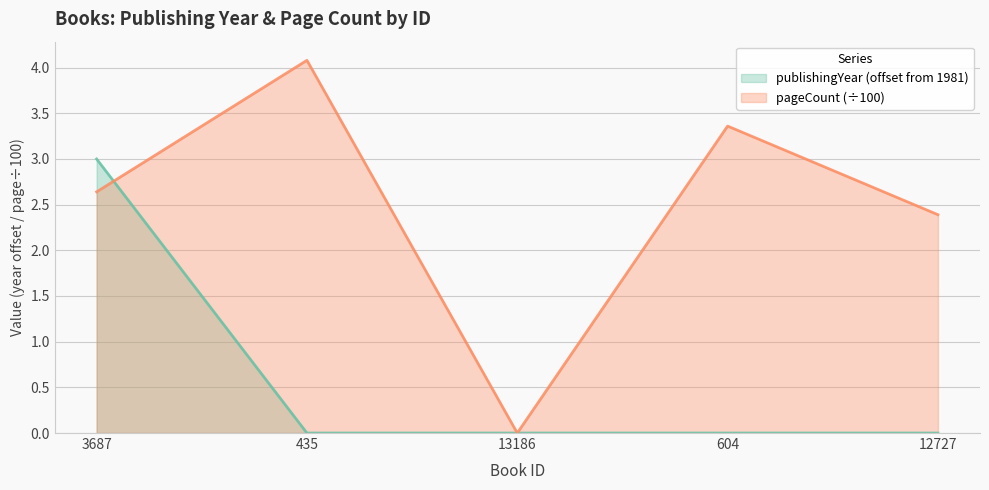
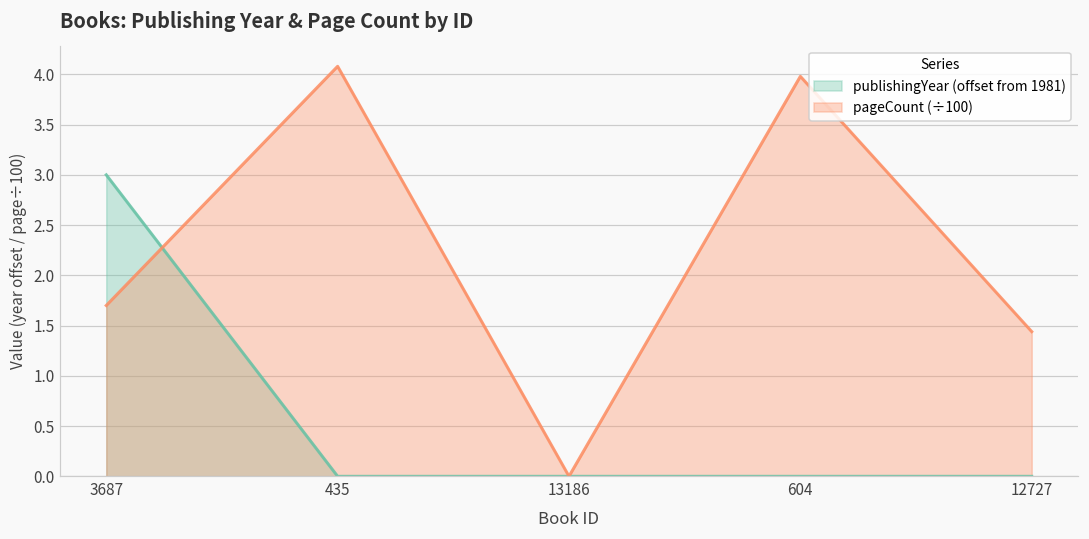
  {
    "publishingYear (offset from 1981)": {
      "3687": 3.0,
      "435": 0.0,
      "604": 0.0,
      "12727": 0.0
    },
    "pageCount (÷100)": {
-     "3687": 2.6,
+     "3687": 1.7,
      "435": 4.1,
-     "604": 3.4,
-     "12727": 2.4
+     "604": 4.0,
+     "12727": 1.4
    }
  }
